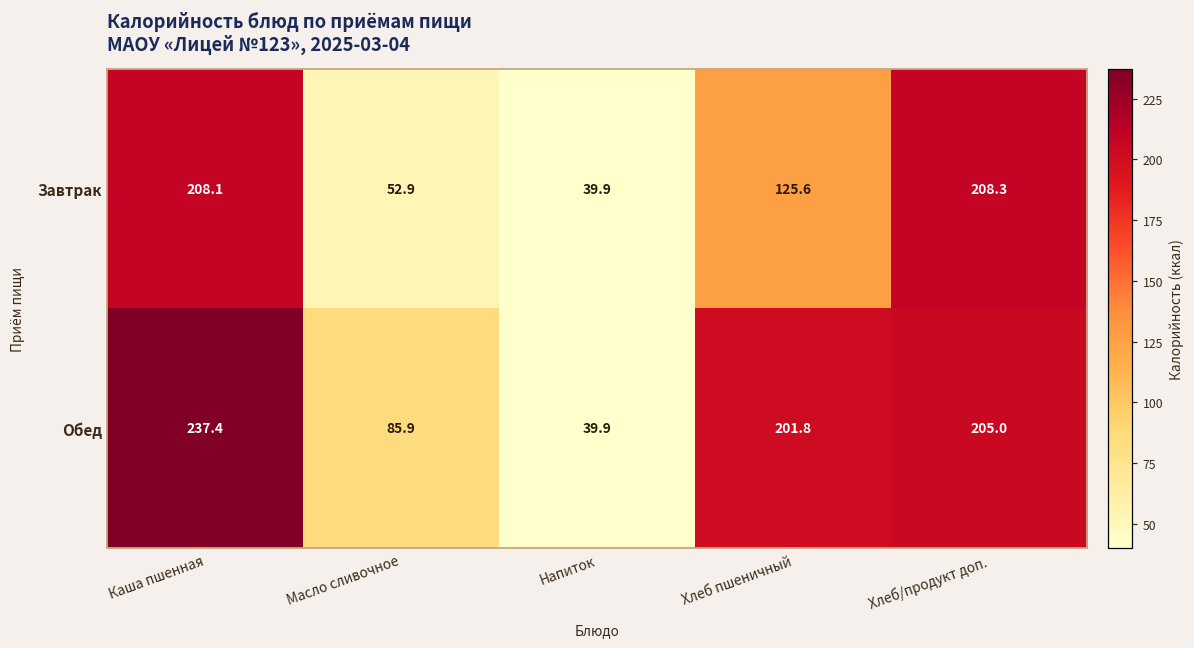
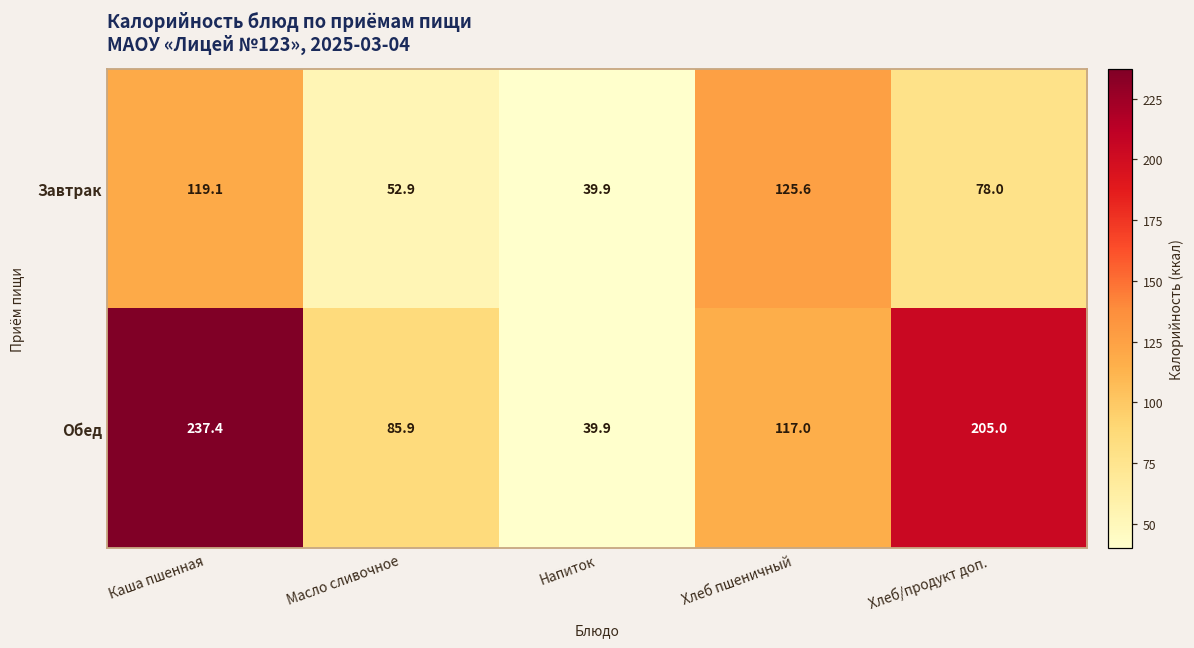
  {
    "Завтрак": {
-     "Каша пшенная": 208.1,
+     "Каша пшенная": 119.1,
      "Масло сливочное": 52.9,
      "Напиток": 39.9,
      "Хлеб пшеничный": 125.6,
-     "Хлеб/продукт доп.": 208.3
+     "Хлеб/продукт доп.": 78.0
    },
    "Обед": {
      "Каша пшенная": 237.4,
      "Масло сливочное": 85.9,
      "Напиток": 39.9,
-     "Хлеб пшеничный": 201.8,
+     "Хлеб пшеничный": 117.0,
      "Хлеб/продукт доп.": 205.0
    }
  }
